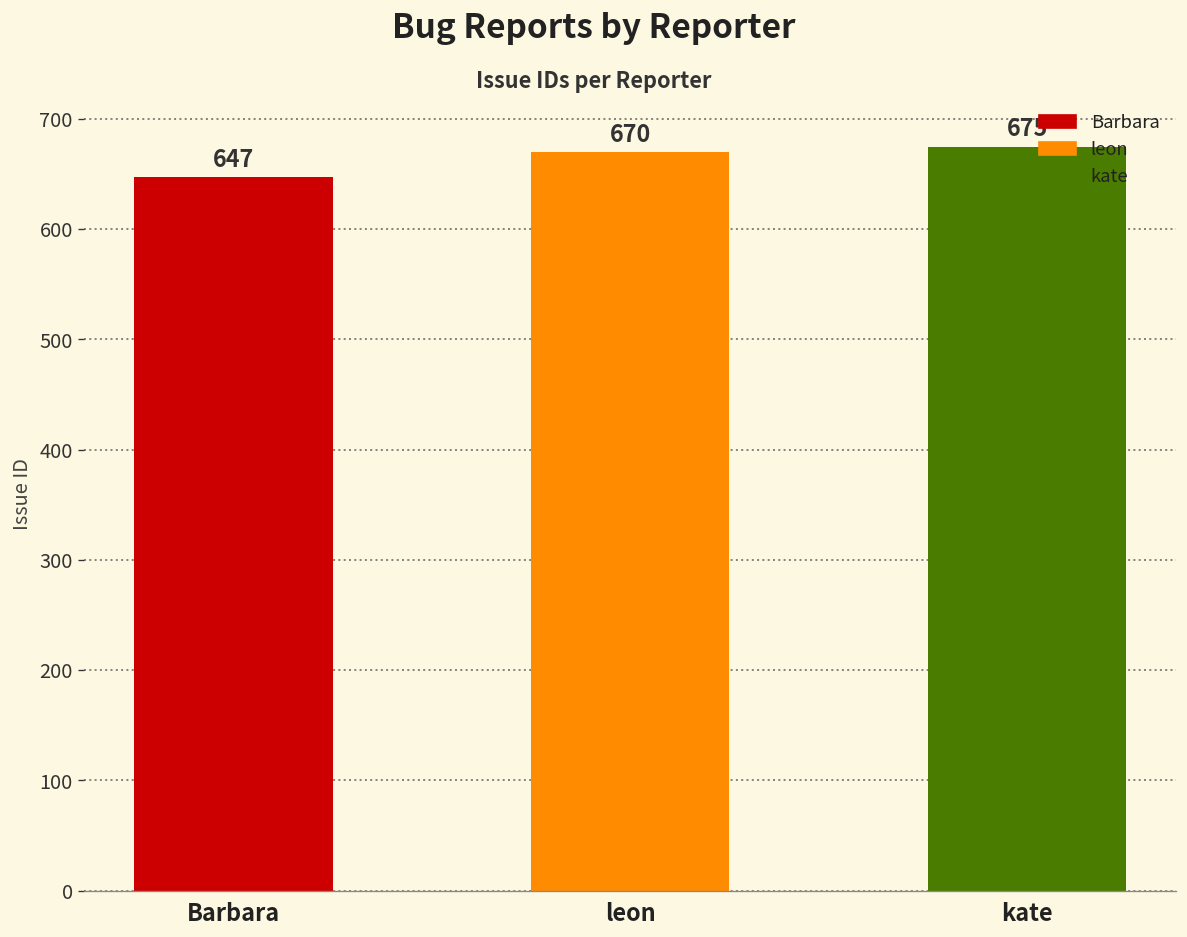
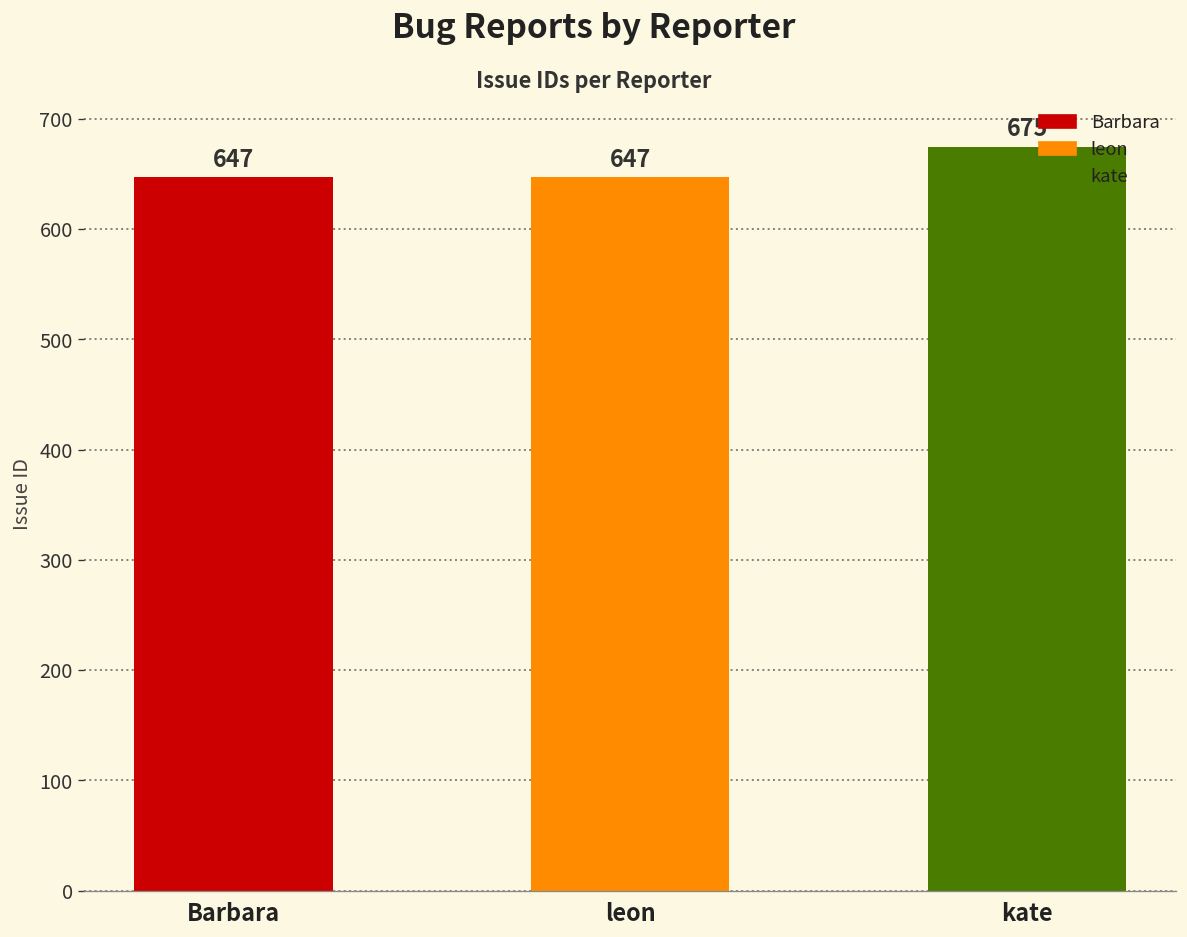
  {
    "Barbara": 647,
-   "leon": 670,
+   "leon": 647,
    "kate": 675
  }
